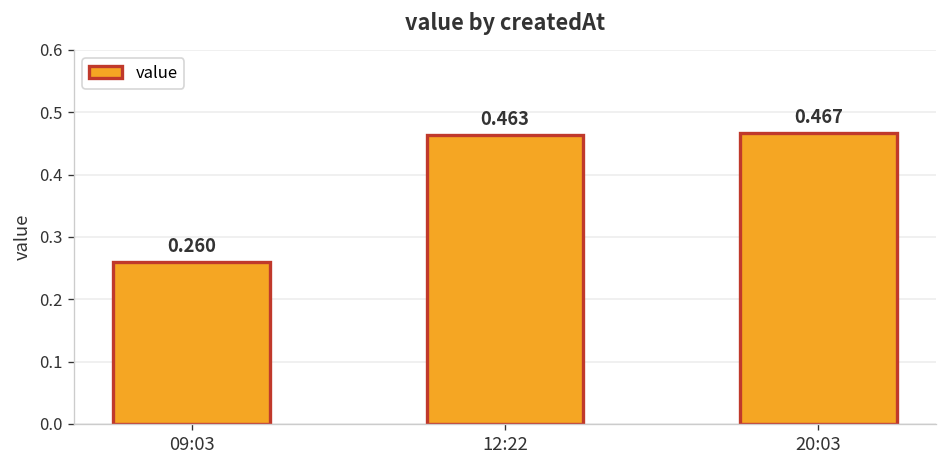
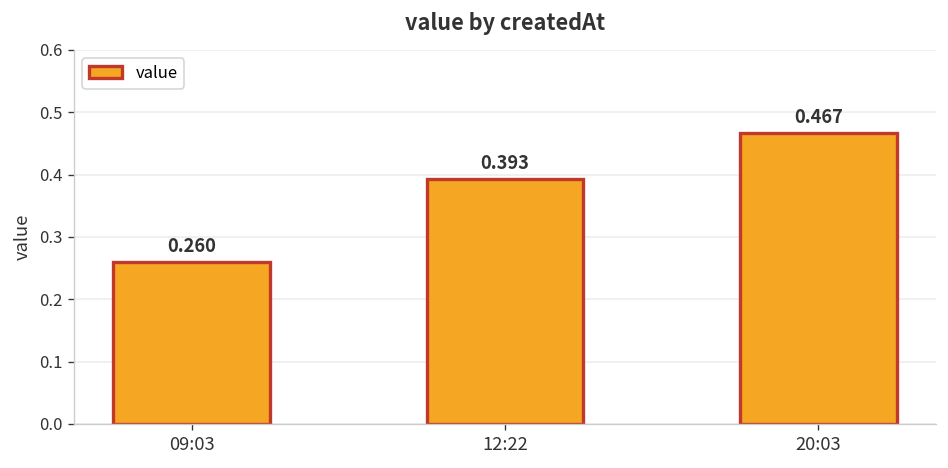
  {
    "09:03": 0.260,
-   "12:22": 0.463,
+   "12:22": 0.393,
    "20:03": 0.467
  }
